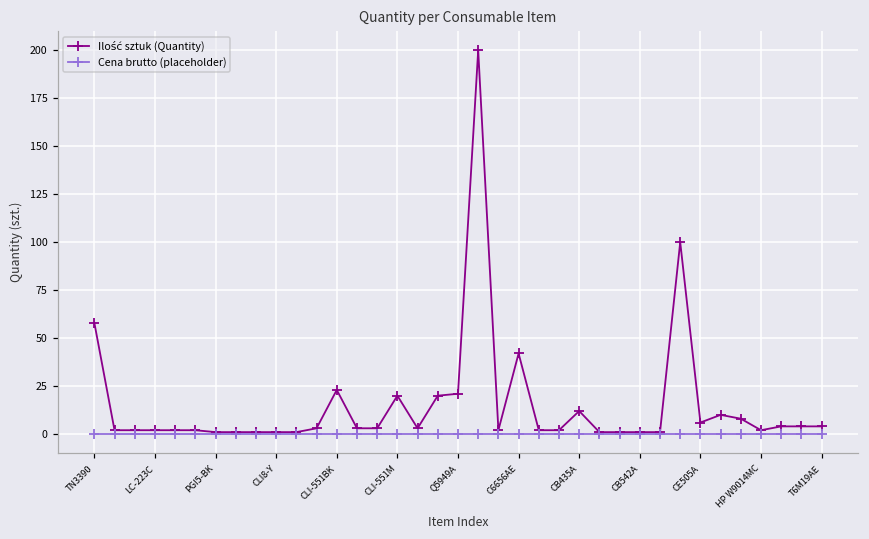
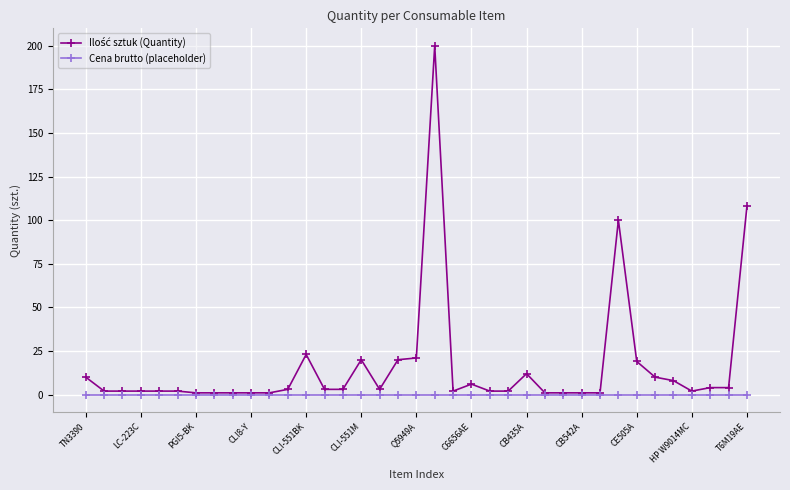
  {
    "Ilość sztuk (Quantity)": {
-     "TN3390": 58,
+     "TN3390": 10,
      "LC-223C": 2,
      "CLI-551BK": 23,
      "CLI-551M": 20,
      "Q5949A": 21,
-     "C6656AE": 42,
+     "C6656AE": 6,
      "CB435A": 12,
-     "CE505A": 6,
+     "CE505A": 19,
      "HP W9014MC": 2,
-     "T6M19AE": 4
+     "T6M19AE": 108
    },
    "Cena brutto (placeholder)": {
      "TN3390": 0,
      "LC-223C": 0,
      "CLI-551BK": 0,
      "CLI-551M": 0,
      "Q5949A": 0,
      "C6656AE": 0,
      "CB435A": 0,
      "CE505A": 0,
      "HP W9014MC": 0,
      "T6M19AE": 0
    }
  }
